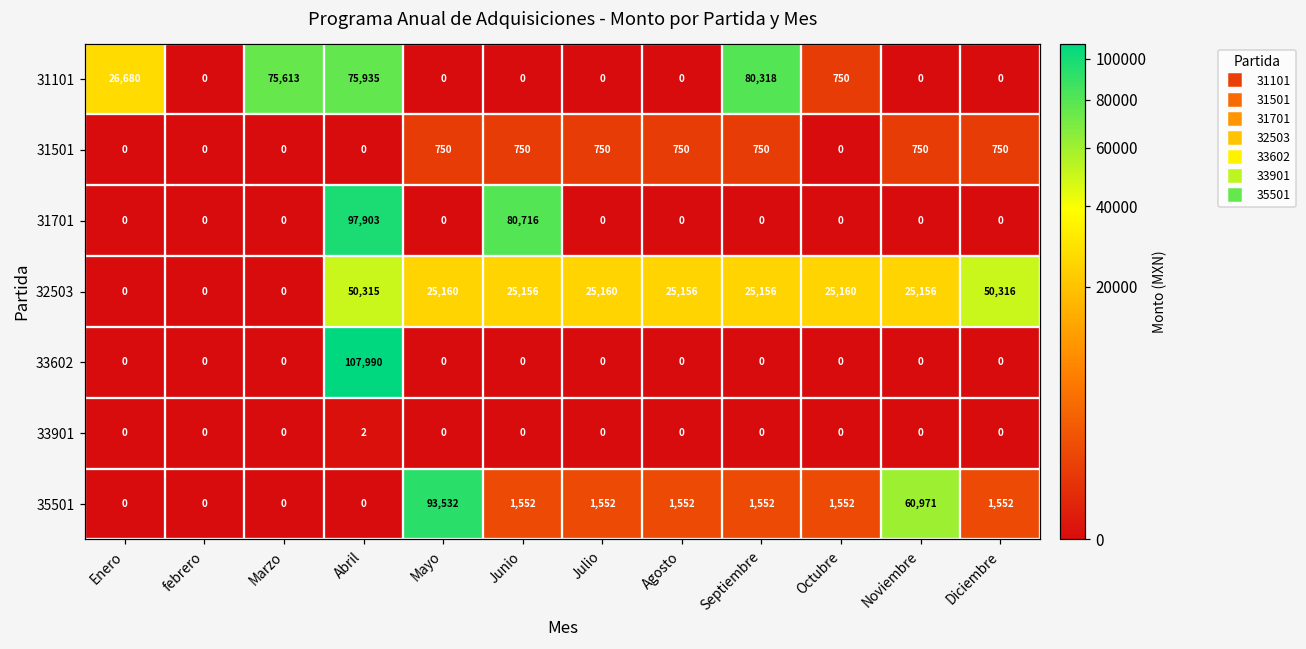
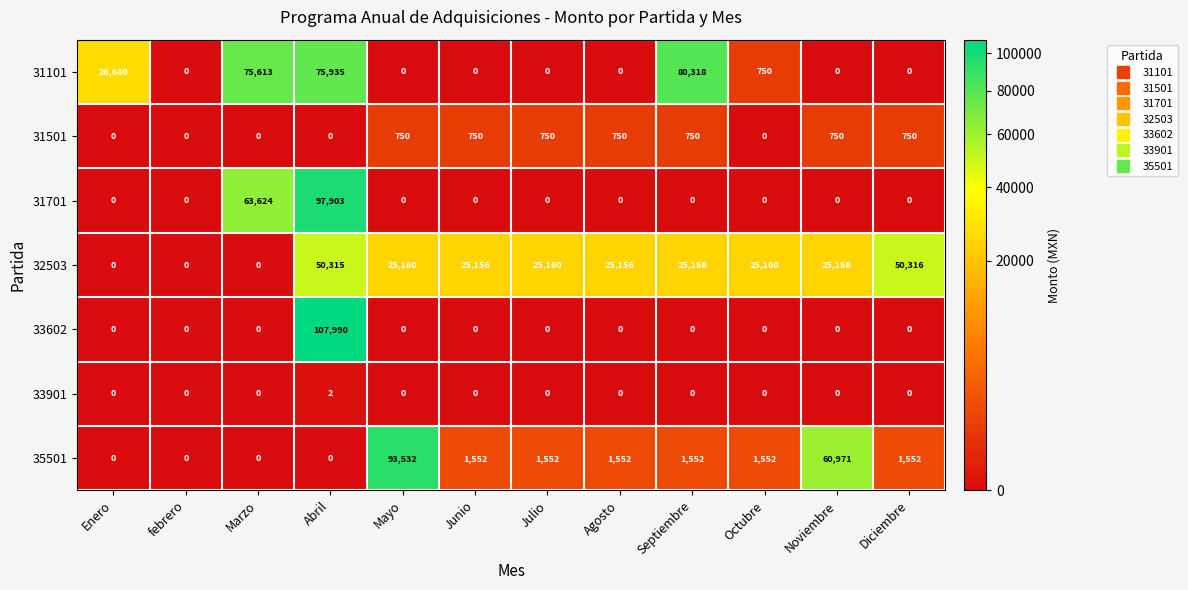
  {
    "31101": {
      "Enero": "26,680",
      "febrero": "0",
      "Marzo": "75,613",
      "Abril": "75,935",
      "Mayo": "0",
      "Junio": "0",
      "Julio": "0",
      "Agosto": "0",
      "Septiembre": "80,318",
      "Octubre": "750",
      "Noviembre": "0",
      "Diciembre": "0"
    },
    "31501": {
      "Enero": "0",
      "febrero": "0",
      "Marzo": "0",
      "Abril": "0",
      "Mayo": "750",
      "Junio": "750",
      "Julio": "750",
      "Agosto": "750",
      "Septiembre": "750",
      "Octubre": "0",
      "Noviembre": "750",
      "Diciembre": "750"
    },
    "31701": {
      "Enero": "0",
      "febrero": "0",
-     "Marzo": "0",
+     "Marzo": "63,624",
      "Abril": "97,903",
      "Mayo": "0",
-     "Junio": "80,716",
+     "Junio": "0",
      "Julio": "0",
      "Agosto": "0",
      "Septiembre": "0",
      "Octubre": "0",
      "Noviembre": "0",
      "Diciembre": "0"
    },
    "32503": {
      "Enero": "0",
      "febrero": "0",
      "Marzo": "0",
      "Abril": "50,315",
      "Mayo": "25,160",
      "Junio": "25,156",
      "Julio": "25,160",
      "Agosto": "25,156",
      "Septiembre": "25,156",
      "Octubre": "25,160",
      "Noviembre": "25,156",
      "Diciembre": "50,316"
    },
    "33602": {
      "Enero": "0",
      "febrero": "0",
      "Marzo": "0",
      "Abril": "107,990",
      "Mayo": "0",
      "Junio": "0",
      "Julio": "0",
      "Agosto": "0",
      "Septiembre": "0",
      "Octubre": "0",
      "Noviembre": "0",
      "Diciembre": "0"
    },
    "33901": {
      "Enero": "0",
      "febrero": "0",
      "Marzo": "0",
      "Abril": "2",
      "Mayo": "0",
      "Junio": "0",
      "Julio": "0",
      "Agosto": "0",
      "Septiembre": "0",
      "Octubre": "0",
      "Noviembre": "0",
      "Diciembre": "0"
    },
    "35501": {
      "Enero": "0",
      "febrero": "0",
      "Marzo": "0",
      "Abril": "0",
      "Mayo": "93,532",
      "Junio": "1,552",
      "Julio": "1,552",
      "Agosto": "1,552",
      "Septiembre": "1,552",
      "Octubre": "1,552",
      "Noviembre": "60,971",
      "Diciembre": "1,552"
    }
  }
